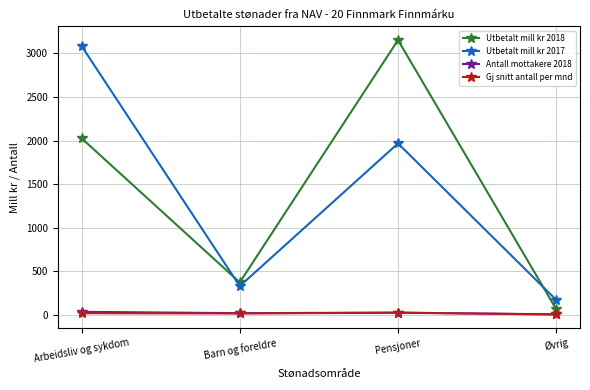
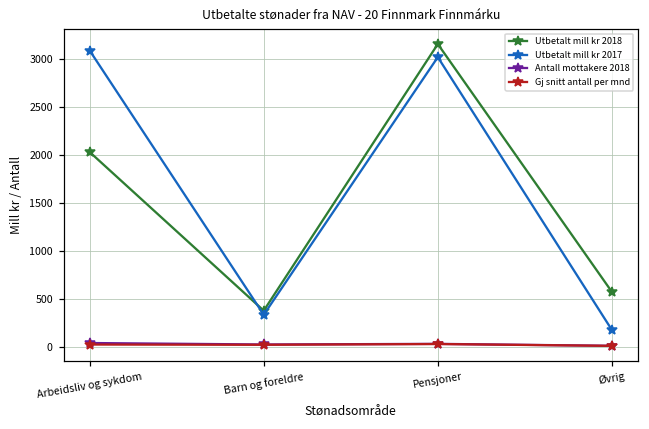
  {
    "Utbetalt mill kr 2018": {
      "Arbeidsliv og sykdom": 2000,
      "Barn og foreldre": 400,
      "Pensjoner": 3200,
-     "Øvrig": 100
+     "Øvrig": 600
    },
    "Utbetalt mill kr 2017": {
      "Arbeidsliv og sykdom": 3100,
      "Barn og foreldre": 300,
-     "Pensjoner": 2000,
+     "Pensjoner": 3000,
      "Øvrig": 200
    }
  }
